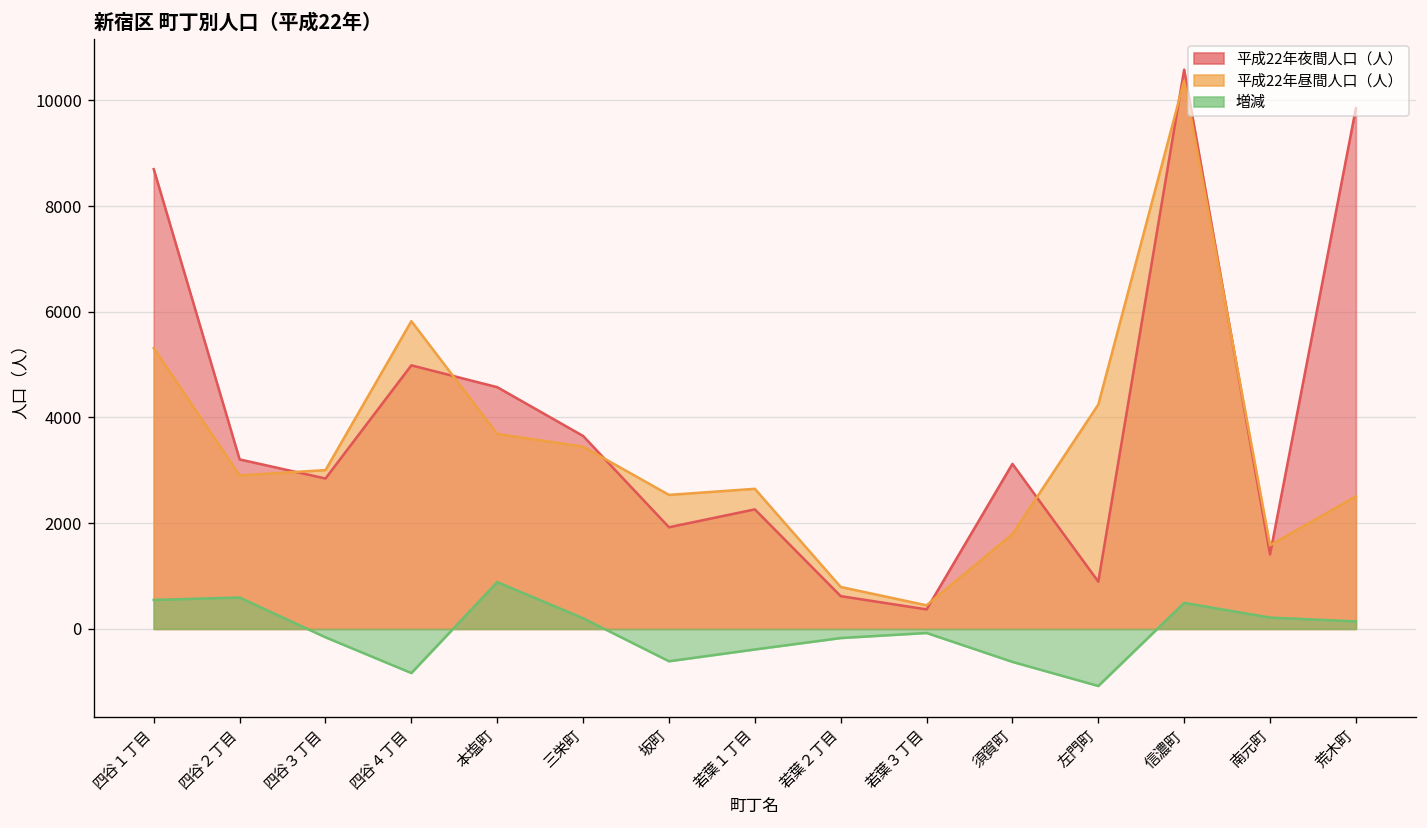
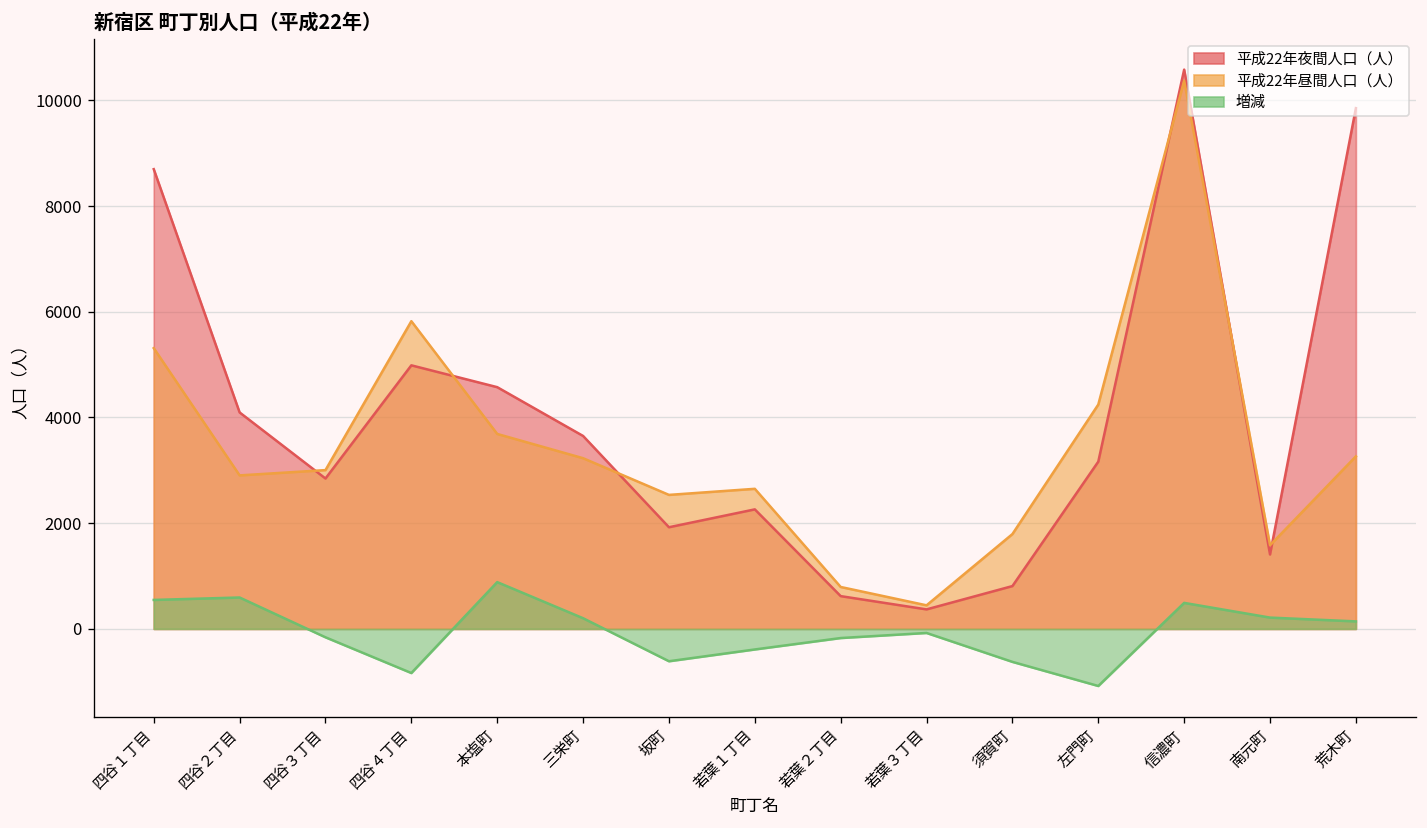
  {
    "平成22年夜間人口（人）": {
      "四谷１丁目": 8700,
-     "四谷２丁目": 3200,
+     "四谷２丁目": 4100,
      "四谷３丁目": 2800,
      "四谷４丁目": 5000,
      "本塩町": 4600,
      "三栄町": 3700,
      "坂町": 1900,
      "若葉１丁目": 2300,
      "若葉２丁目": 600,
      "若葉３丁目": 400,
-     "須賀町": 3100,
-     "左門町": 900,
+     "須賀町": 800,
+     "左門町": 3200,
      "信濃町": 10600,
      "南元町": 1400
    },
    "平成22年昼間人口（人）": {
      "四谷１丁目": 5300,
      "四谷２丁目": 2900,
      "四谷３丁目": 3000,
      "四谷４丁目": 5800,
      "本塩町": 3700,
-     "三栄町": 3400,
+     "三栄町": 3200,
      "坂町": 2500,
      "若葉１丁目": 2700,
      "若葉２丁目": 800,
      "若葉３丁目": 400,
      "須賀町": 1800,
      "左門町": 4200,
      "信濃町": 10400,
      "南元町": 1600,
-     "荒木町": 2500
+     "荒木町": 3300
    }
  }
